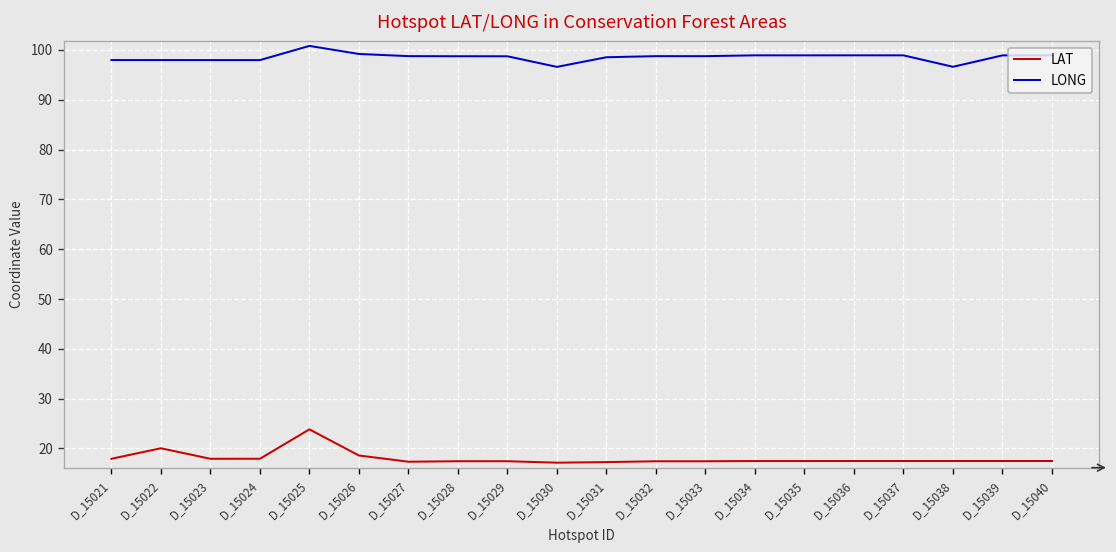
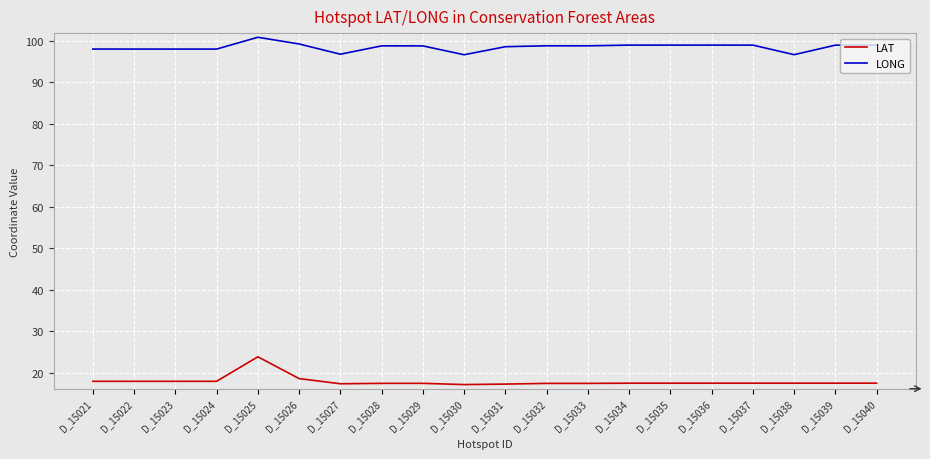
  {
    "LAT": {
      "D_15021": 18,
-     "D_15022": 20,
+     "D_15022": 18,
      "D_15023": 18,
      "D_15024": 18,
      "D_15025": 24,
      "D_15026": 19,
      "D_15027": 17,
      "D_15028": 17,
      "D_15029": 17,
      "D_15030": 17,
      "D_15031": 17,
      "D_15032": 17,
      "D_15033": 17,
      "D_15034": 17,
      "D_15035": 17,
      "D_15036": 17,
      "D_15037": 17,
      "D_15038": 17,
      "D_15039": 17,
      "D_15040": 17
    },
    "LONG": {
      "D_15021": 98,
      "D_15022": 98,
      "D_15023": 98,
      "D_15024": 98,
      "D_15025": 101,
      "D_15026": 99,
-     "D_15027": 99,
+     "D_15027": 97,
      "D_15028": 99,
      "D_15029": 99,
      "D_15030": 97,
      "D_15031": 99,
      "D_15032": 99,
      "D_15033": 99,
      "D_15034": 99,
      "D_15035": 99,
      "D_15036": 99,
      "D_15037": 99,
      "D_15038": 97,
      "D_15039": 99
    }
  }
